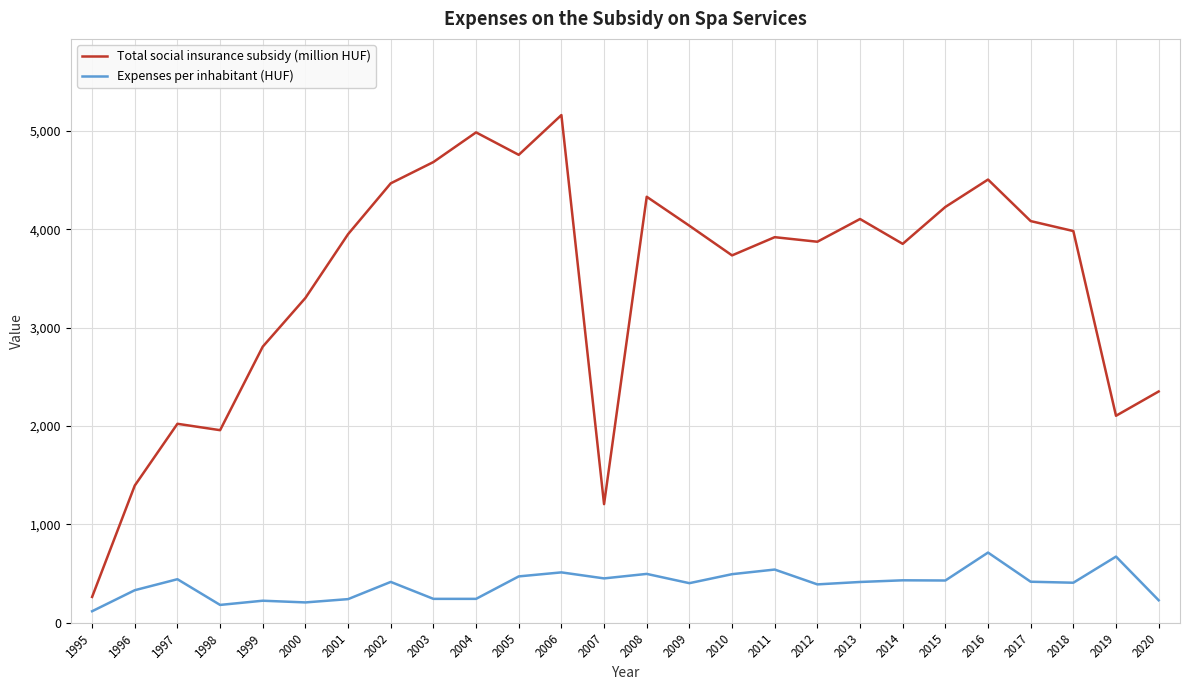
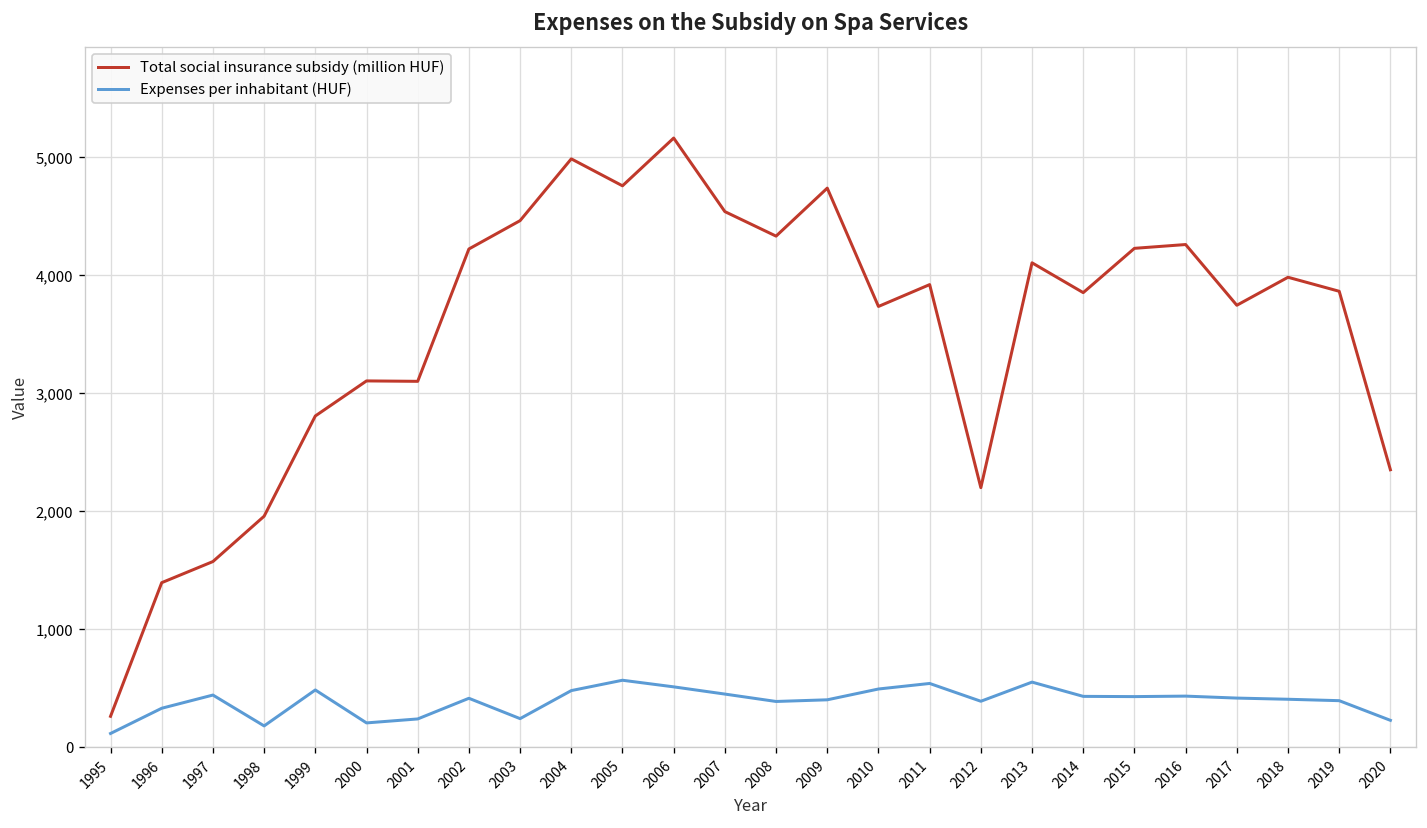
  {
    "Total social insurance subsidy (million HUF)": {
      "1995": "300",
      "1996": "1,400",
-     "1997": "2,000",
+     "1997": "1,600",
      "1998": "2,000",
      "1999": "2,800",
-     "2000": "3,300",
-     "2001": "4,000",
-     "2002": "4,500",
-     "2003": "4,700",
+     "2000": "3,100",
+     "2001": "3,100",
+     "2002": "4,200",
+     "2003": "4,500",
      "2004": "5,000",
      "2005": "4,800",
      "2006": "5,200",
-     "2007": "1,200",
+     "2007": "4,500",
      "2008": "4,300",
-     "2009": "4,000",
+     "2009": "4,700",
      "2010": "3,700",
      "2011": "3,900",
-     "2012": "3,900",
+     "2012": "2,200",
      "2013": "4,100",
      "2014": "3,900",
      "2015": "4,200",
-     "2016": "4,500",
-     "2017": "4,100",
+     "2016": "4,300",
+     "2017": "3,700",
      "2018": "4,000",
-     "2019": "2,100",
+     "2019": "3,900",
      "2020": "2,400"
    },
    "Expenses per inhabitant (HUF)": {
      "1995": "100",
      "1996": "300",
      "1997": "400",
      "1998": "200",
-     "1999": "200",
+     "1999": "500",
      "2000": "200",
      "2001": "200",
      "2002": "400",
      "2003": "200",
-     "2004": "200",
-     "2005": "500",
+     "2004": "500",
+     "2005": "600",
      "2006": "500",
      "2007": "500",
-     "2008": "500",
+     "2008": "400",
      "2009": "400",
      "2010": "500",
      "2011": "500",
      "2012": "400",
-     "2013": "400",
+     "2013": "600",
      "2014": "400",
      "2015": "400",
-     "2016": "700",
+     "2016": "400",
      "2017": "400",
      "2018": "400",
-     "2019": "700",
+     "2019": "400",
      "2020": "200"
    }
  }
